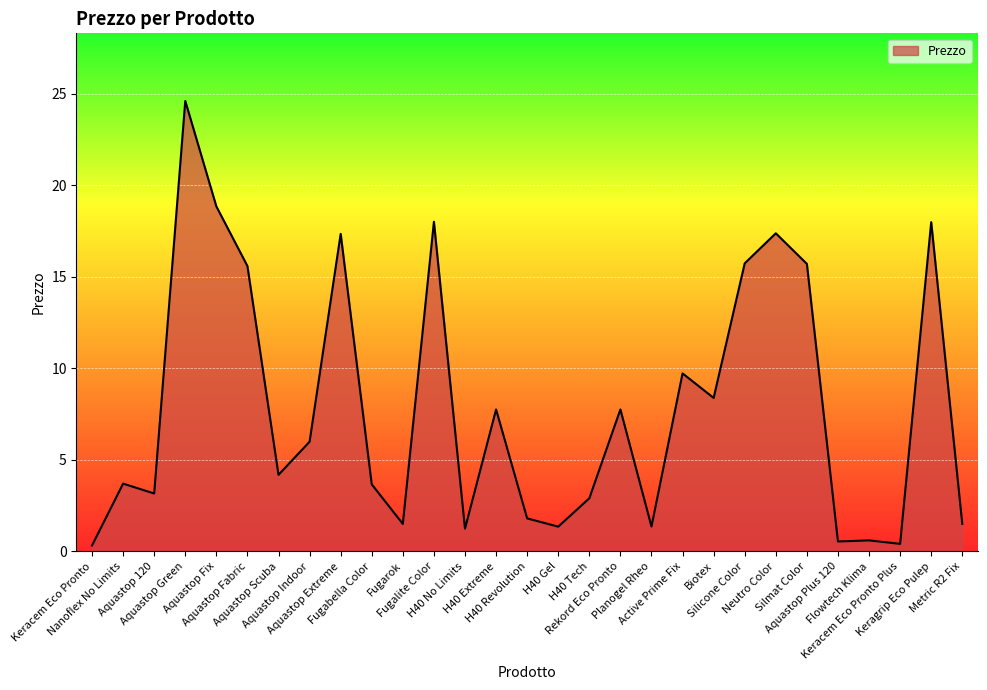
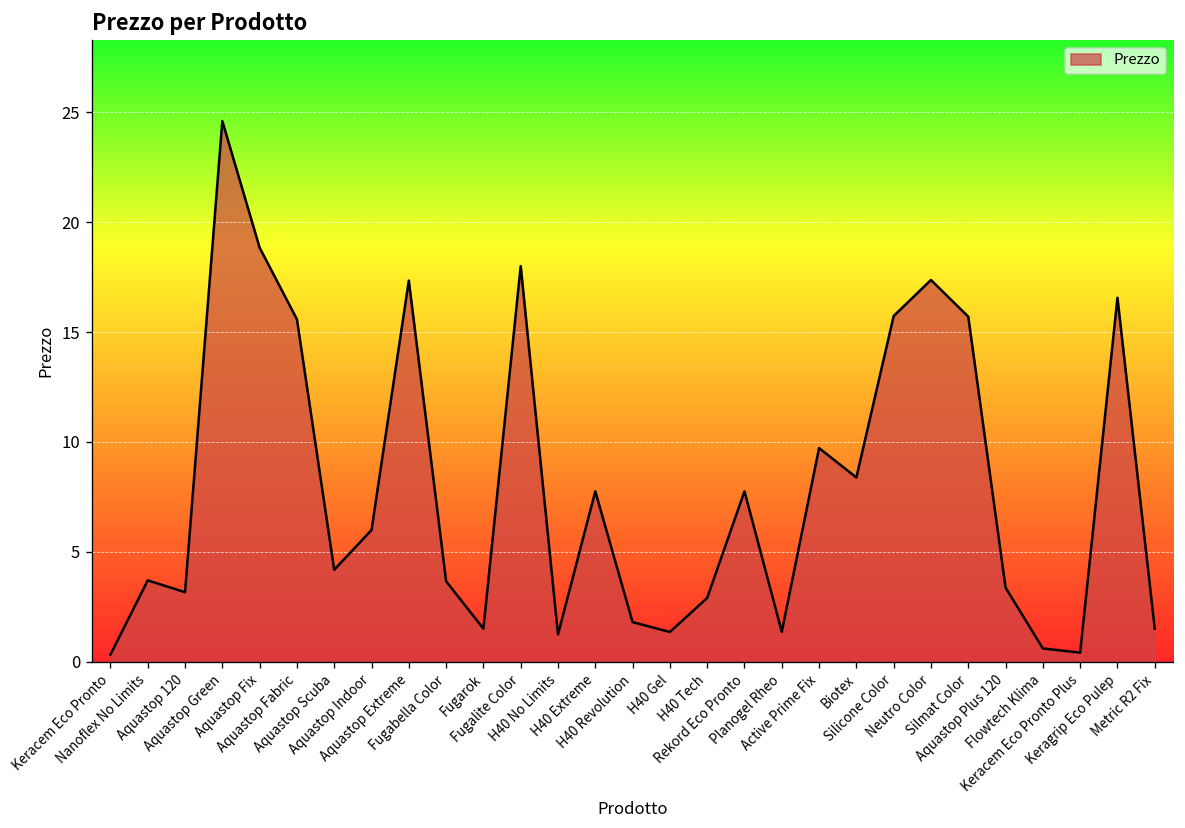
  {
    "Keracem Eco Pronto": 0.3,
    "Nanoflex No Limits": 3.7,
    "Aquastop 120": 3.2,
    "Aquastop Green": 24.6,
    "Aquastop Fix": 18.8,
    "Aquastop Fabric": 15.6,
    "Aquastop Scuba": 4.2,
    "Aquastop Indoor": 6.0,
    "Aquastop Extreme": 17.3,
    "Fugabella Color": 3.7,
    "Fugarok": 1.5,
    "Fugalite Color": 18.0,
    "H40 No Limits": 1.2,
    "H40 Extreme": 7.8,
    "H40 Revolution": 1.8,
    "H40 Gel": 1.4,
    "H40 Tech": 2.9,
    "Rekord Eco Pronto": 7.8,
    "Planogel Rheo": 1.4,
    "Active Prime Fix": 9.7,
    "Biotex": 8.4,
    "Silicone Color": 15.7,
    "Neutro Color": 17.4,
    "Silmat Color": 15.7,
-   "Aquastop Plus 120": 0.5,
+   "Aquastop Plus 120": 3.4,
    "Flowtech Klima": 0.6,
    "Keracem Eco Pronto Plus": 0.4,
-   "Keragrip Eco Pulep": 18.0,
+   "Keragrip Eco Pulep": 16.6,
    "Metric R2 Fix": 1.5
  }
